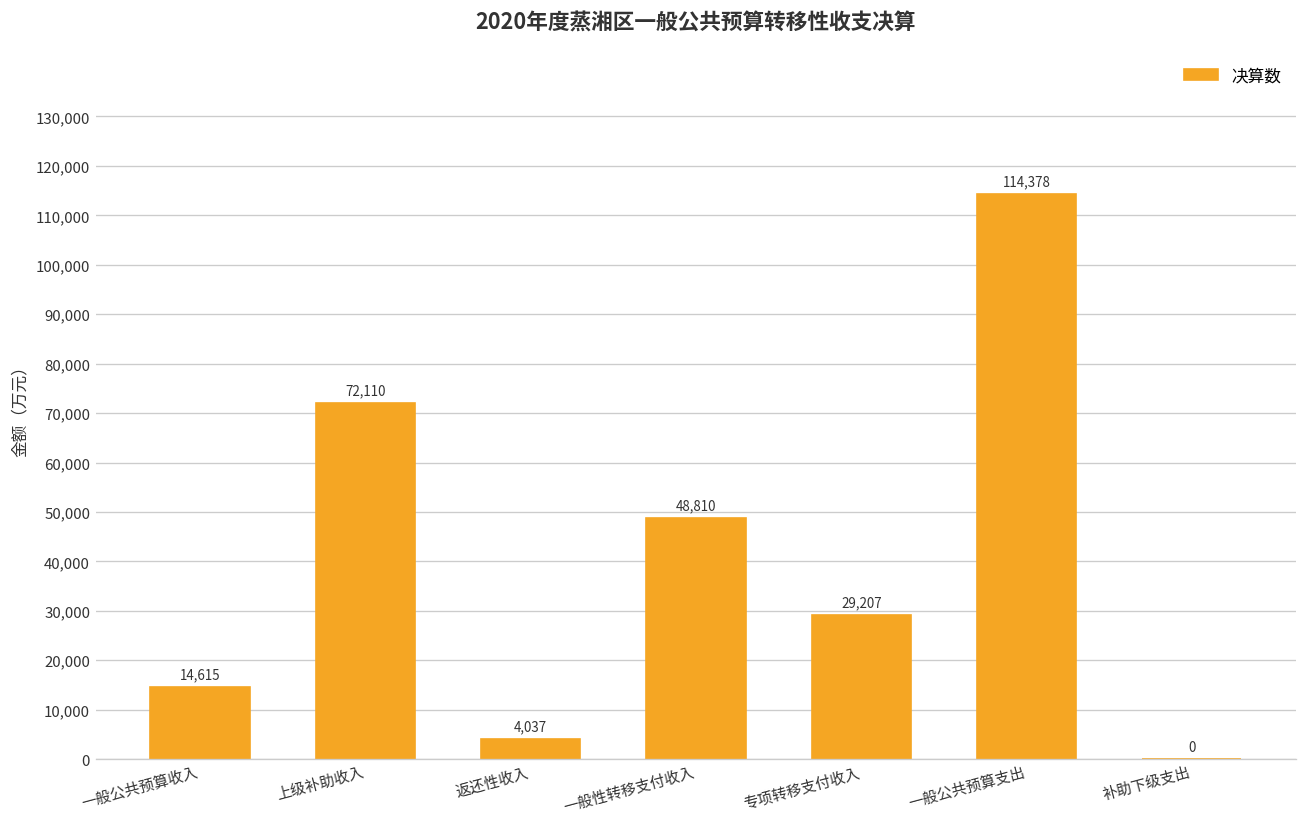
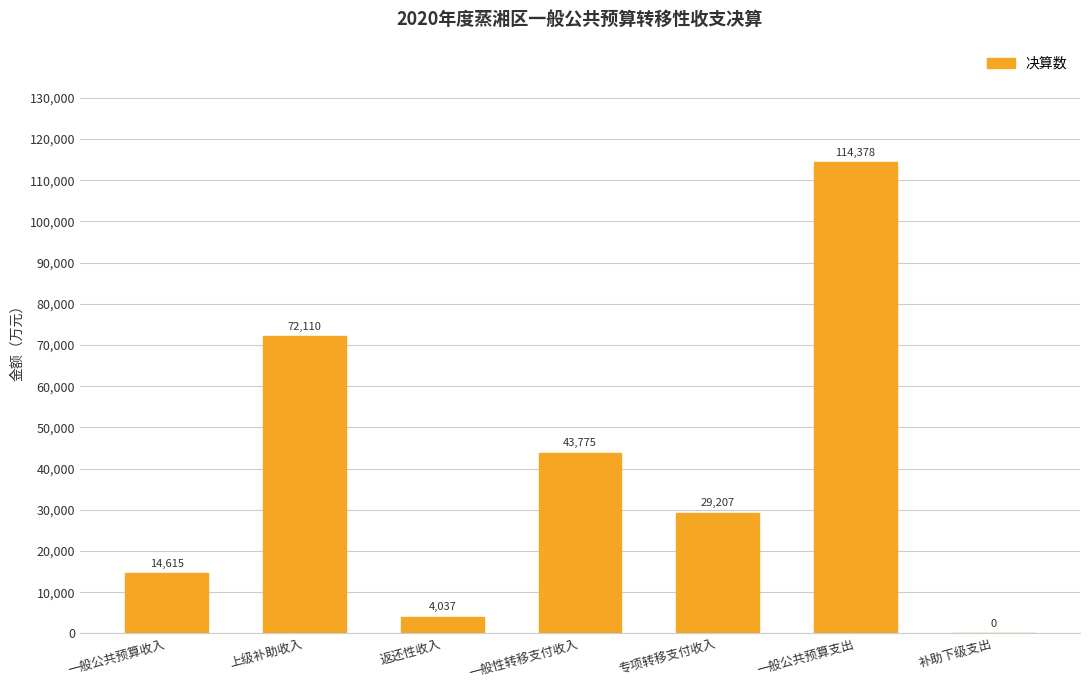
  {
    "一般公共预算收入": "14,615",
    "上级补助收入": "72,110",
    "返还性收入": "4,037",
-   "一般性转移支付收入": "48,810",
+   "一般性转移支付收入": "43,775",
    "专项转移支付收入": "29,207",
    "一般公共预算支出": "114,378",
    "补助下级支出": "0"
  }
